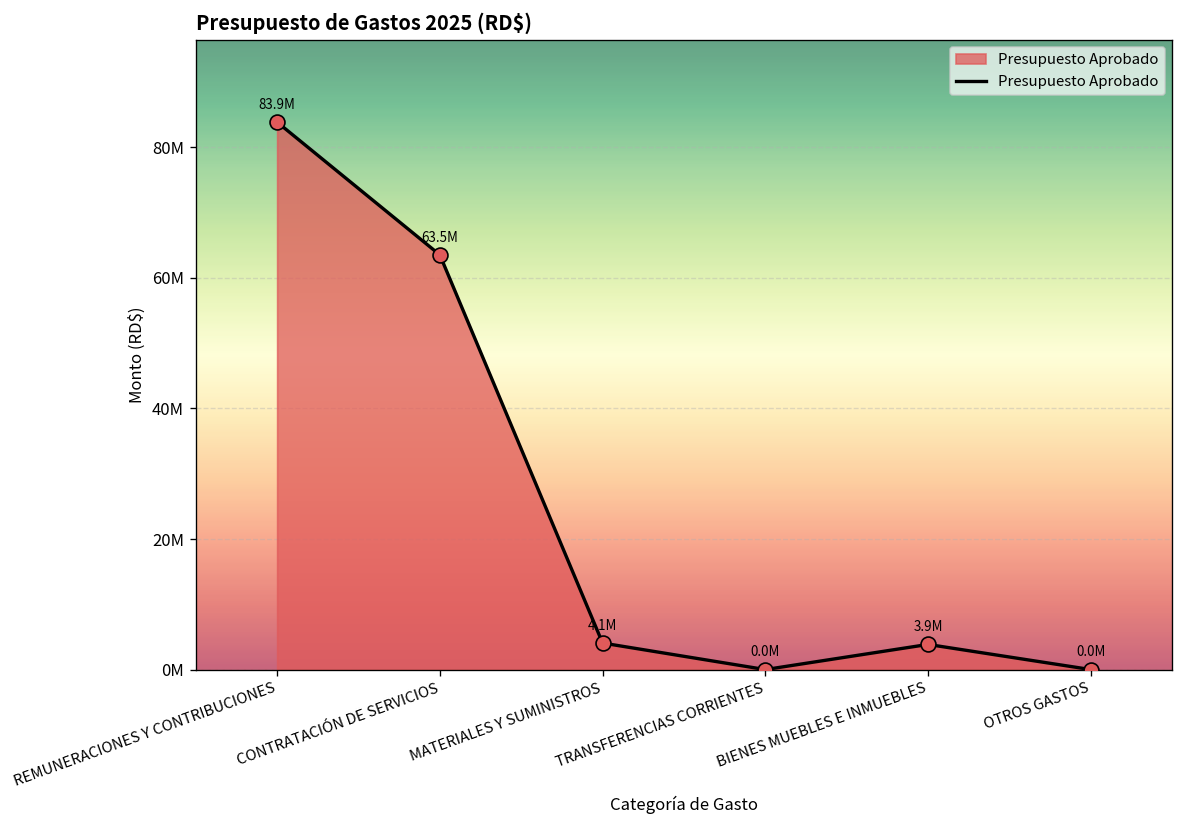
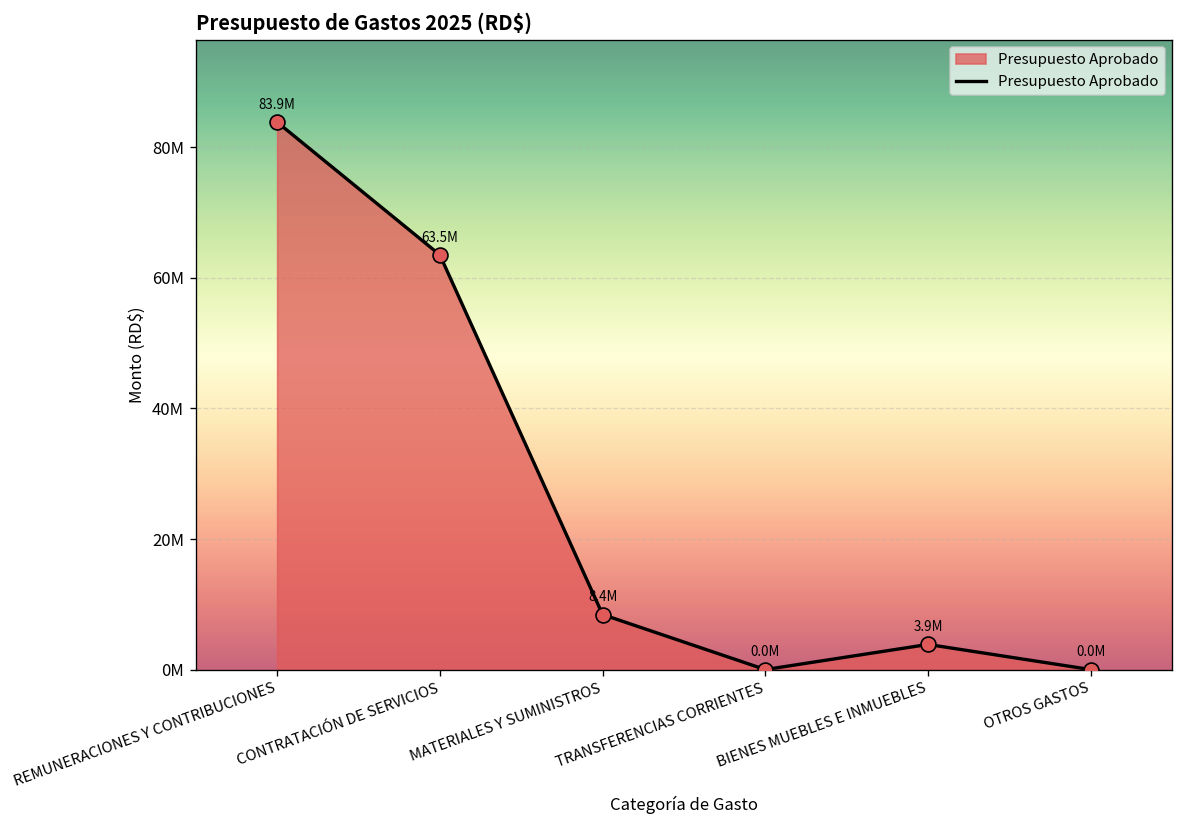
  {
    "REMUNERACIONES Y CONTRIBUCIONES": "83.9M",
    "CONTRATACIÓN DE SERVICIOS": "63.5M",
-   "MATERIALES Y SUMINISTROS": "4.1M",
+   "MATERIALES Y SUMINISTROS": "8.4M",
    "TRANSFERENCIAS CORRIENTES": "0.0M",
    "BIENES MUEBLES E INMUEBLES": "3.9M",
    "OTROS GASTOS": "0.0M"
  }
